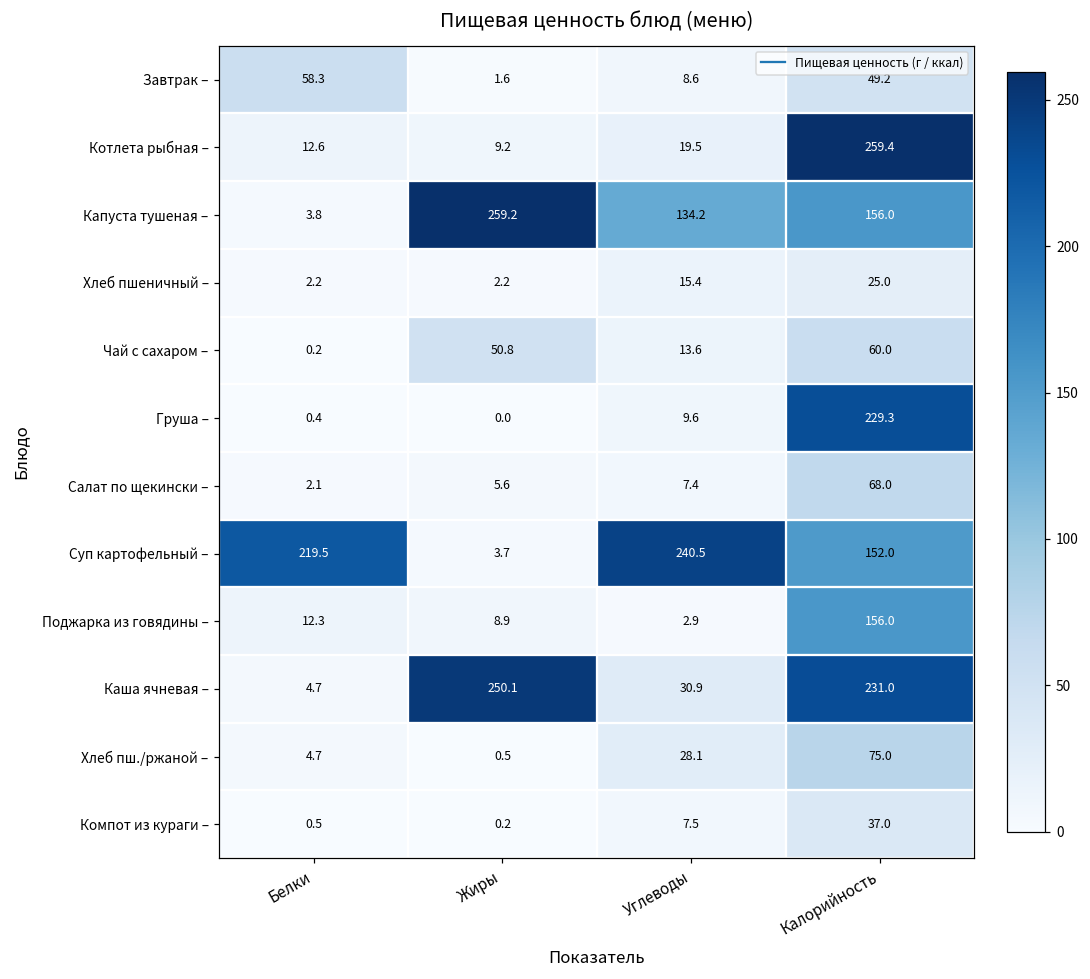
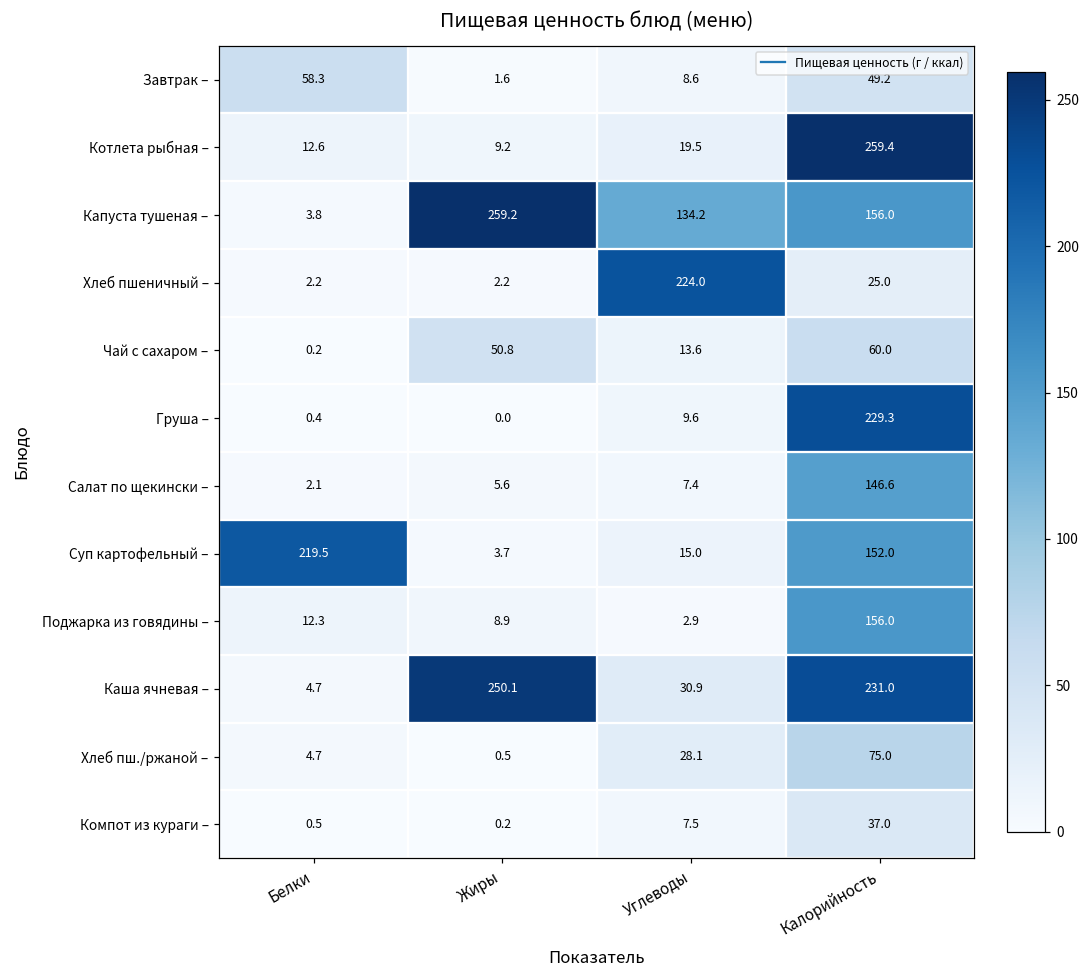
  {
    "Завтрак –": {
      "Белки": 58.3,
      "Жиры": 1.6,
      "Углеводы": 8.6,
      "Калорийность": 49.2
    },
    "Котлета рыбная –": {
      "Белки": 12.6,
      "Жиры": 9.2,
      "Углеводы": 19.5,
      "Калорийность": 259.4
    },
    "Капуста тушеная –": {
      "Белки": 3.8,
      "Жиры": 259.2,
      "Углеводы": 134.2,
      "Калорийность": 156.0
    },
    "Хлеб пшеничный –": {
      "Белки": 2.2,
      "Жиры": 2.2,
-     "Углеводы": 15.4,
+     "Углеводы": 224.0,
      "Калорийность": 25.0
    },
    "Чай с сахаром –": {
      "Белки": 0.2,
      "Жиры": 50.8,
      "Углеводы": 13.6,
      "Калорийность": 60.0
    },
    "Груша –": {
      "Белки": 0.4,
      "Жиры": 0.0,
      "Углеводы": 9.6,
      "Калорийность": 229.3
    },
    "Салат по щекински –": {
      "Белки": 2.1,
      "Жиры": 5.6,
      "Углеводы": 7.4,
-     "Калорийность": 68.0
+     "Калорийность": 146.6
    },
    "Суп картофельный –": {
      "Белки": 219.5,
      "Жиры": 3.7,
-     "Углеводы": 240.5,
+     "Углеводы": 15.0,
      "Калорийность": 152.0
    },
    "Поджарка из говядины –": {
      "Белки": 12.3,
      "Жиры": 8.9,
      "Углеводы": 2.9,
      "Калорийность": 156.0
    },
    "Каша ячневая –": {
      "Белки": 4.7,
      "Жиры": 250.1,
      "Углеводы": 30.9,
      "Калорийность": 231.0
    },
    "Хлеб пш./ржаной –": {
      "Белки": 4.7,
      "Жиры": 0.5,
      "Углеводы": 28.1,
      "Калорийность": 75.0
    },
    "Компот из кураги –": {
      "Белки": 0.5,
      "Жиры": 0.2,
      "Углеводы": 7.5,
      "Калорийность": 37.0
    }
  }
